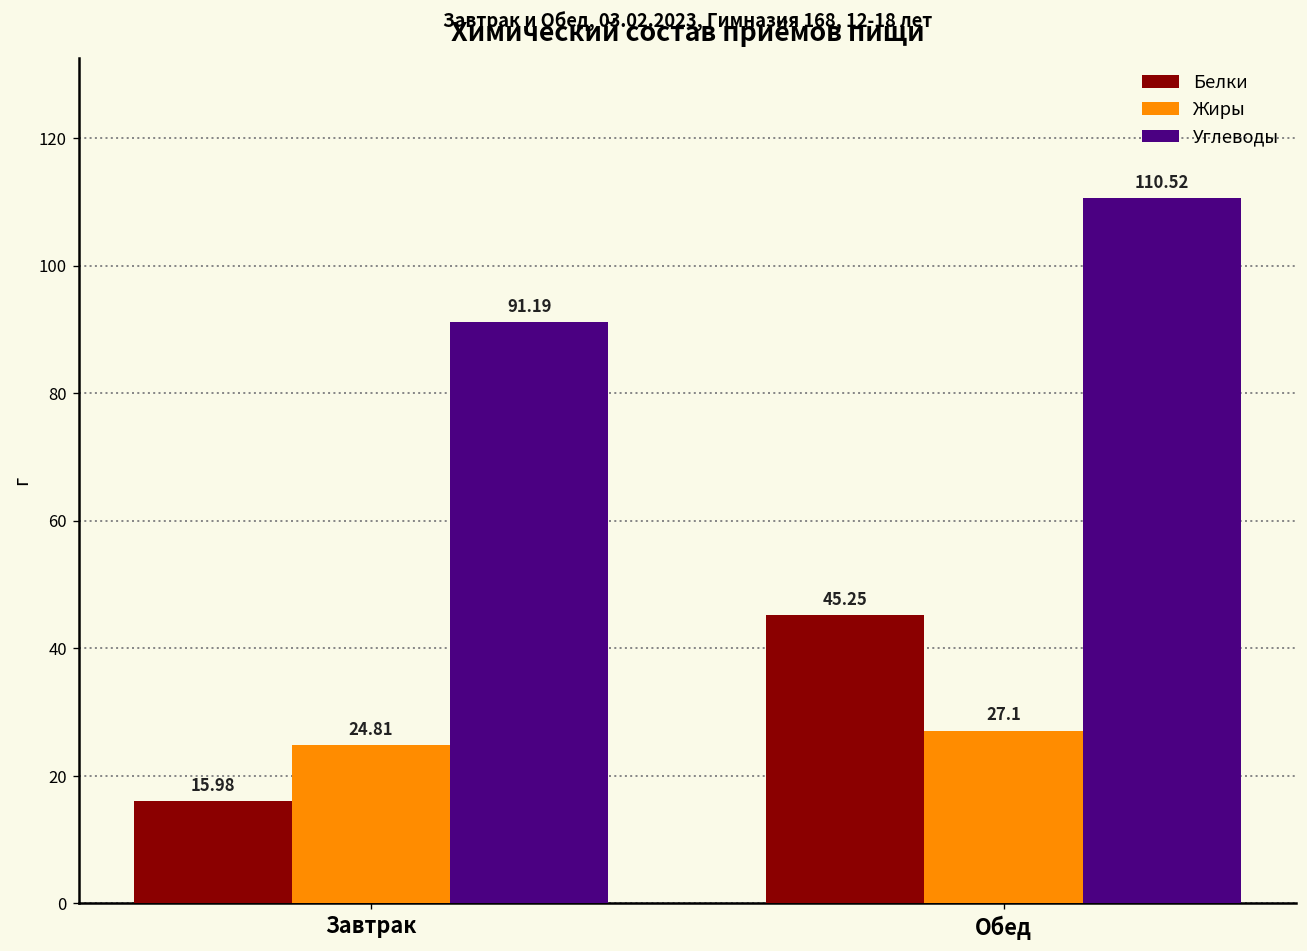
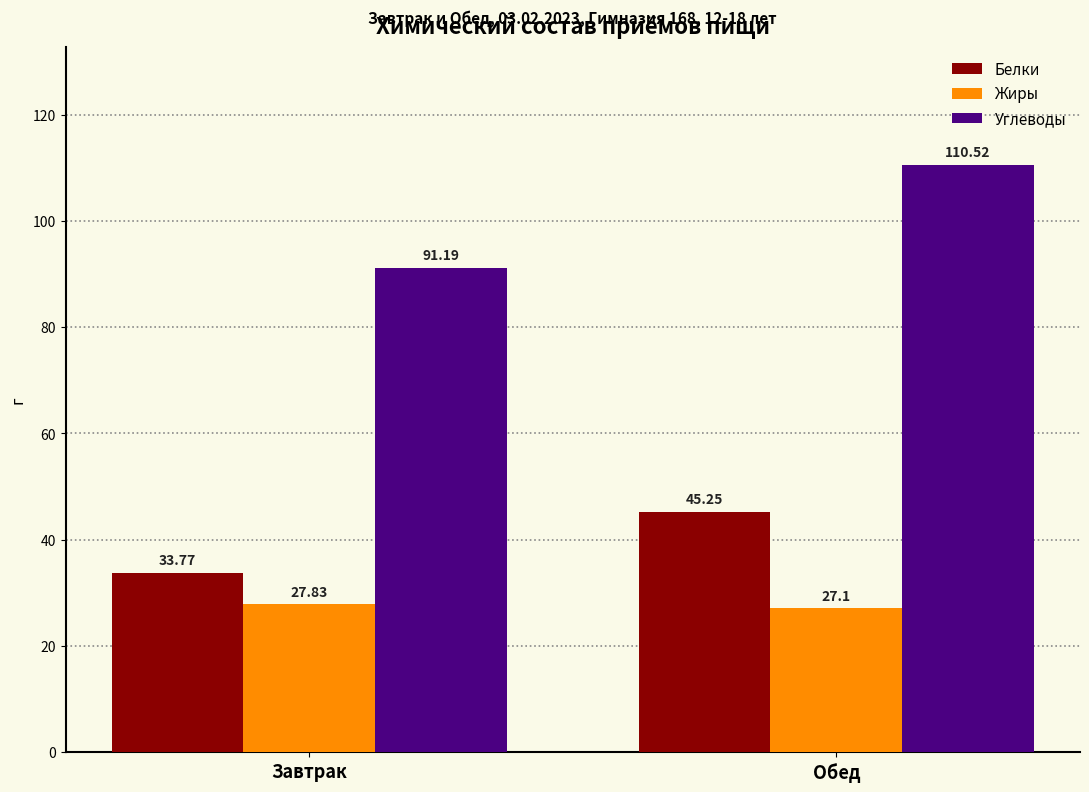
  {
    "Белки": {
-     "Завтрак": 15.98,
+     "Завтрак": 33.77,
      "Обед": 45.25
    },
    "Жиры": {
-     "Завтрак": 24.81,
+     "Завтрак": 27.83,
      "Обед": 27.1
    },
    "Углеводы": {
      "Завтрак": 91.19,
      "Обед": 110.52
    }
  }
